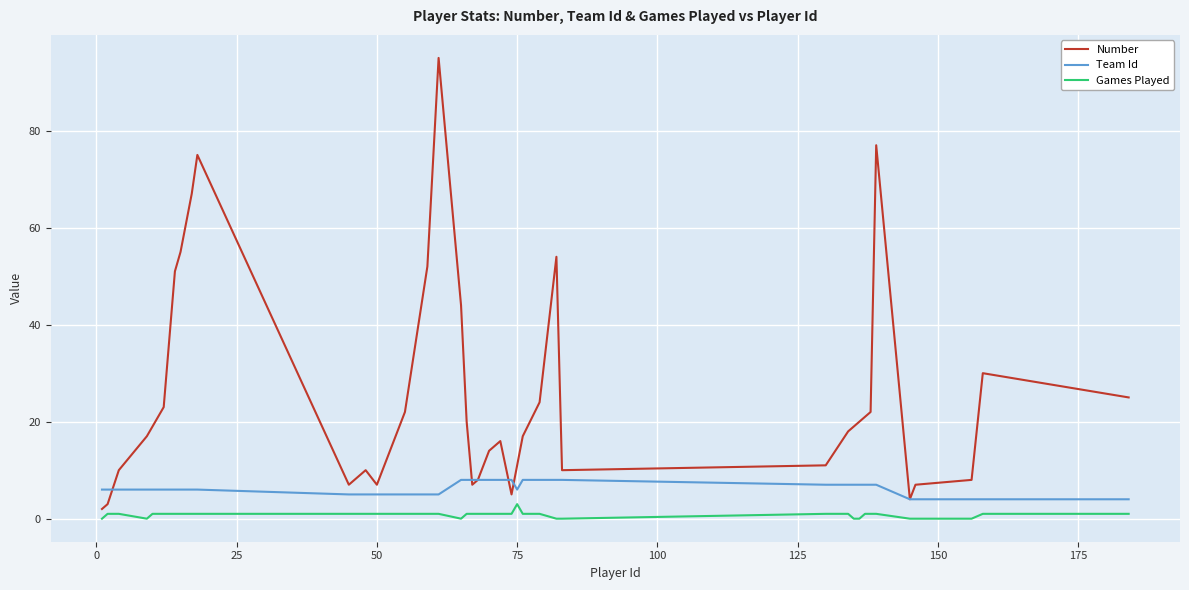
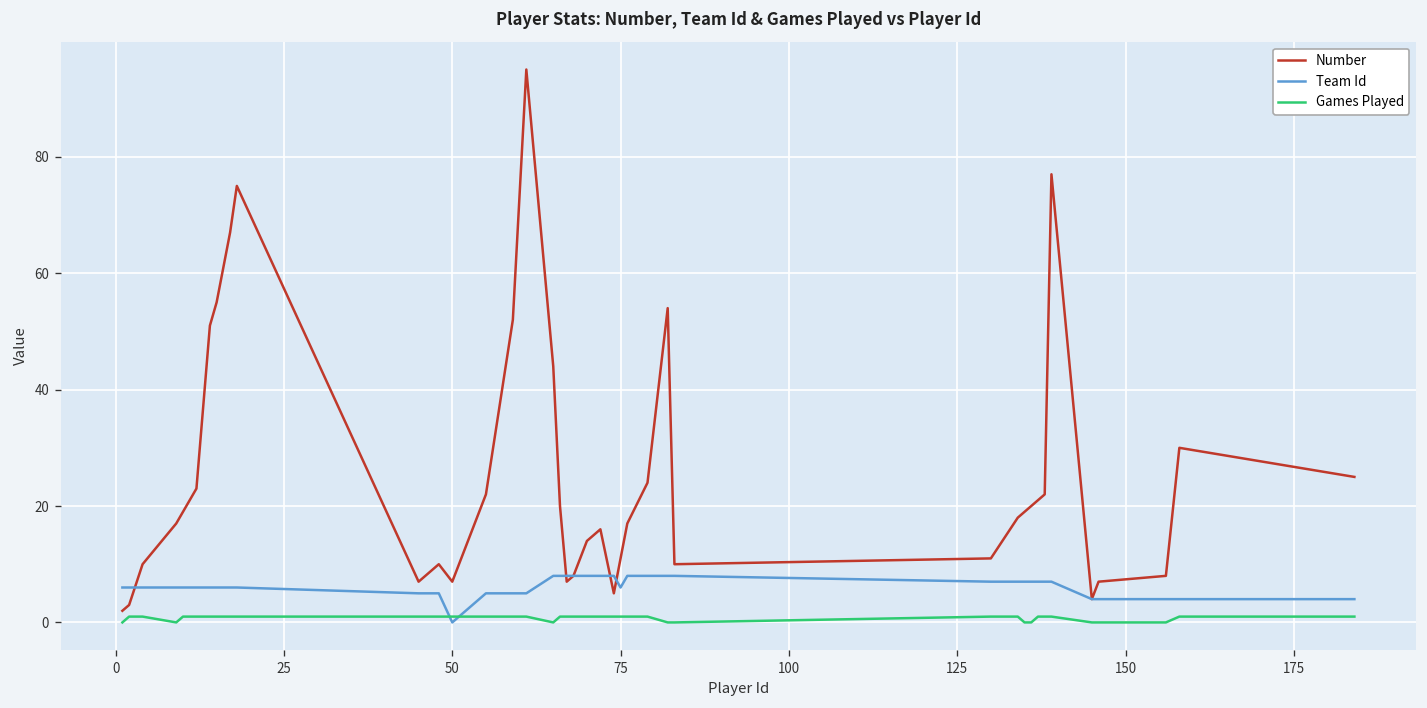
  {
    "Number": {
      "50": 7,
      "75": 11
    },
    "Team Id": {
-     "50": 5,
+     "50": 0,
      "75": 6
    },
    "Games Played": {
      "50": 1,
-     "75": 3
+     "75": 1
    }
  }
